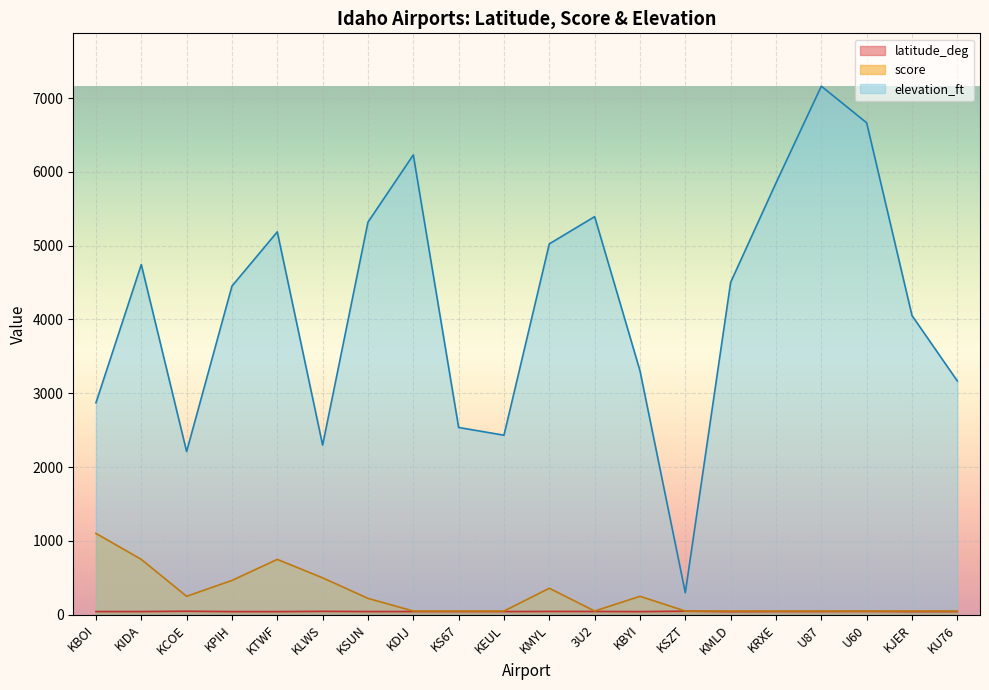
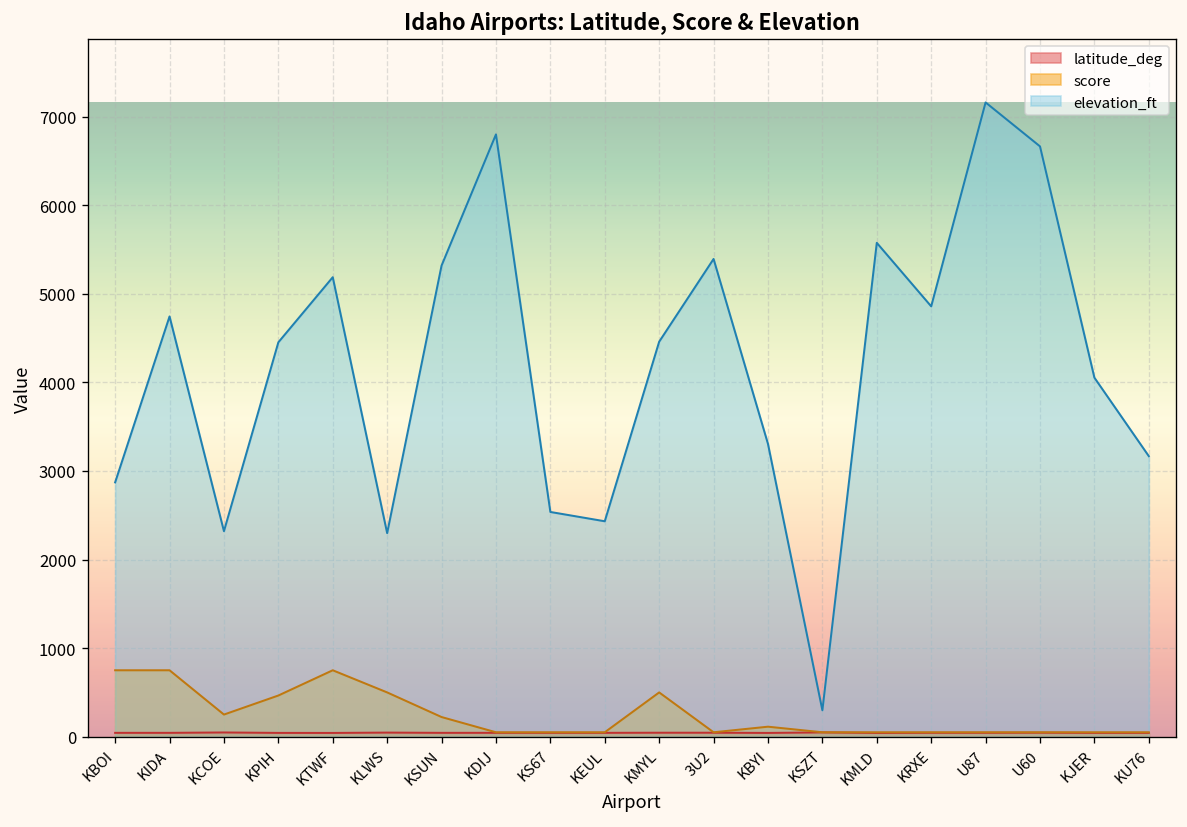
  {
    "latitude_deg": {
      "KBOI": 0,
      "KIDA": 0,
      "KCOE": 0,
      "KPIH": 0,
      "KTWF": 0,
      "KLWS": 0,
      "KSUN": 0,
      "KMYL": 0,
      "KBYI": 0
    },
    "score": {
-     "KBOI": 1100,
+     "KBOI": 800,
      "KIDA": 800,
      "KCOE": 300,
      "KPIH": 500,
      "KTWF": 800,
      "KLWS": 500,
      "KSUN": 200,
-     "KMYL": 400,
-     "KBYI": 300
+     "KMYL": 500,
+     "KBYI": 100
    },
    "elevation_ft": {
      "KBOI": 2900,
      "KIDA": 4700,
-     "KCOE": 2200,
+     "KCOE": 2300,
      "KPIH": 4500,
      "KTWF": 5200,
      "KLWS": 2300,
      "KSUN": 5300,
-     "KDIJ": 6200,
+     "KDIJ": 6800,
      "KS67": 2500,
      "KEUL": 2400,
-     "KMYL": 5000,
+     "KMYL": 4500,
      "3U2": 5400,
      "KBYI": 3300,
      "KSZT": 300,
-     "KMLD": 4500,
-     "KRXE": 5800,
+     "KMLD": 5600,
+     "KRXE": 4900,
      "U87": 7200,
      "U60": 6700,
      "KJER": 4100,
      "KU76": 3200
    }
  }
